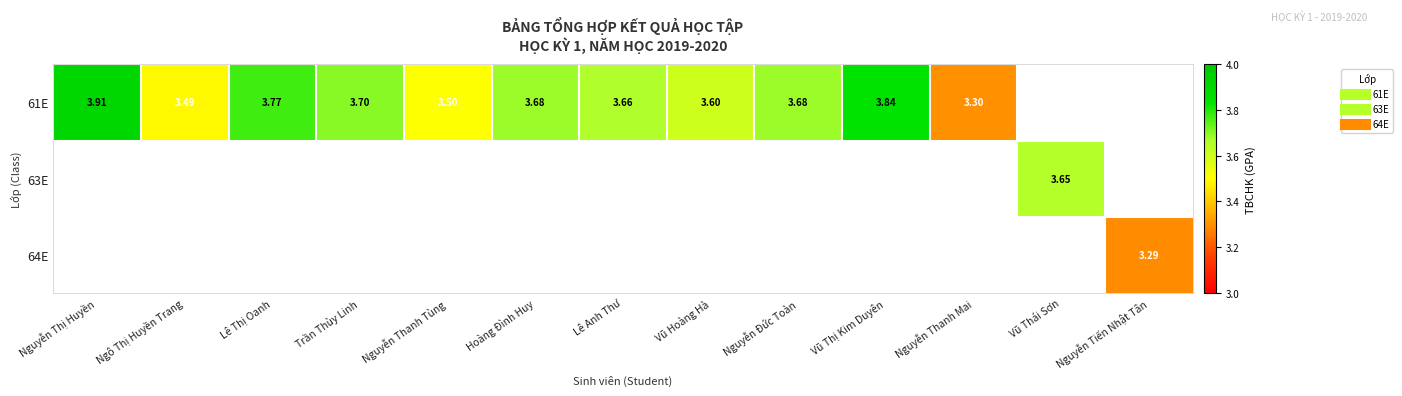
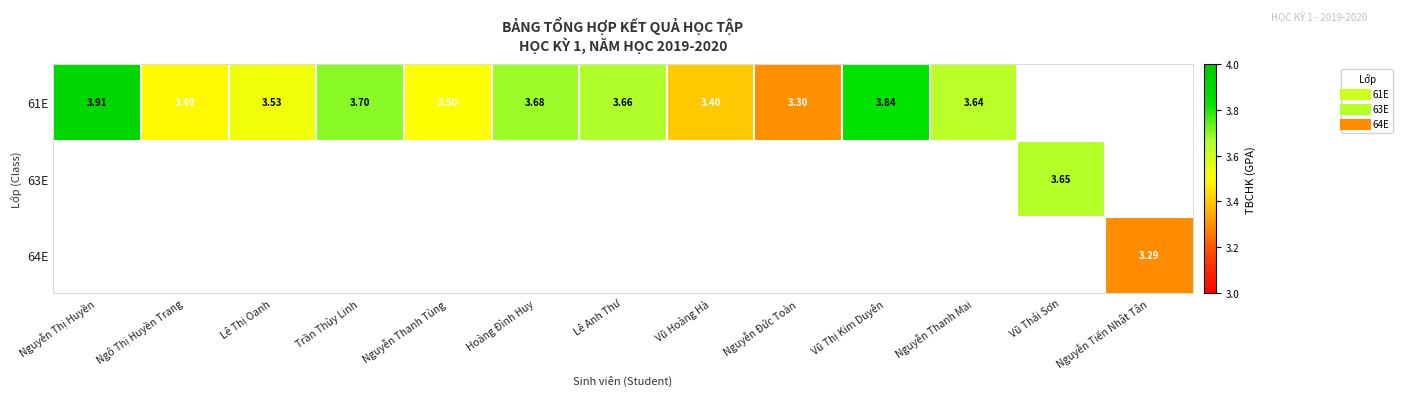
  {
    "61E": {
      "Nguyễn Thị Huyền": 3.91,
      "Ngô Thị Huyền Trang": 3.49,
-     "Lê Thị Oanh": 3.77,
+     "Lê Thị Oanh": 3.53,
      "Trần Thùy Linh": 3.70,
      "Nguyễn Thanh Tùng": 3.50,
      "Hoàng Đình Huy": 3.68,
      "Lê Anh Thư": 3.66,
-     "Vũ Hoàng Hà": 3.60,
-     "Nguyễn Đức Toàn": 3.68,
+     "Vũ Hoàng Hà": 3.40,
+     "Nguyễn Đức Toàn": 3.30,
      "Vũ Thị Kim Duyên": 3.84,
-     "Nguyễn Thanh Mai": 3.30
+     "Nguyễn Thanh Mai": 3.64
    },
    "63E": {
      "Vũ Thái Sơn": 3.65
    },
    "64E": {
      "Nguyễn Tiến Nhật Tân": 3.29
    }
  }
